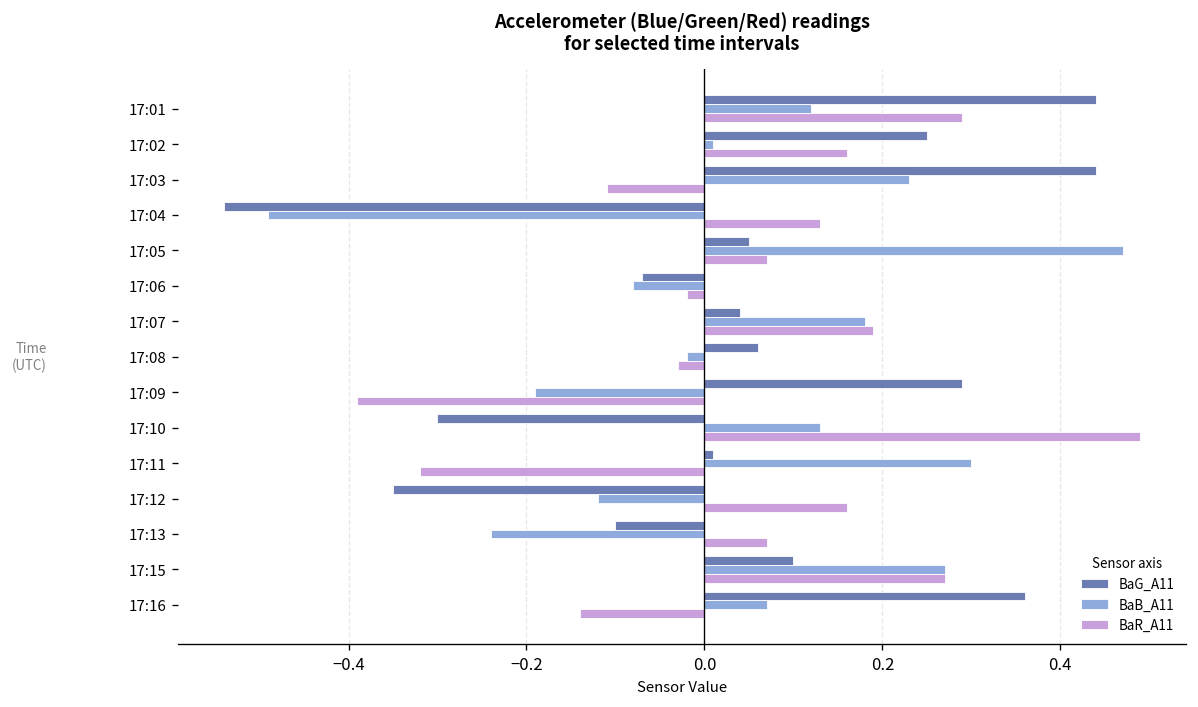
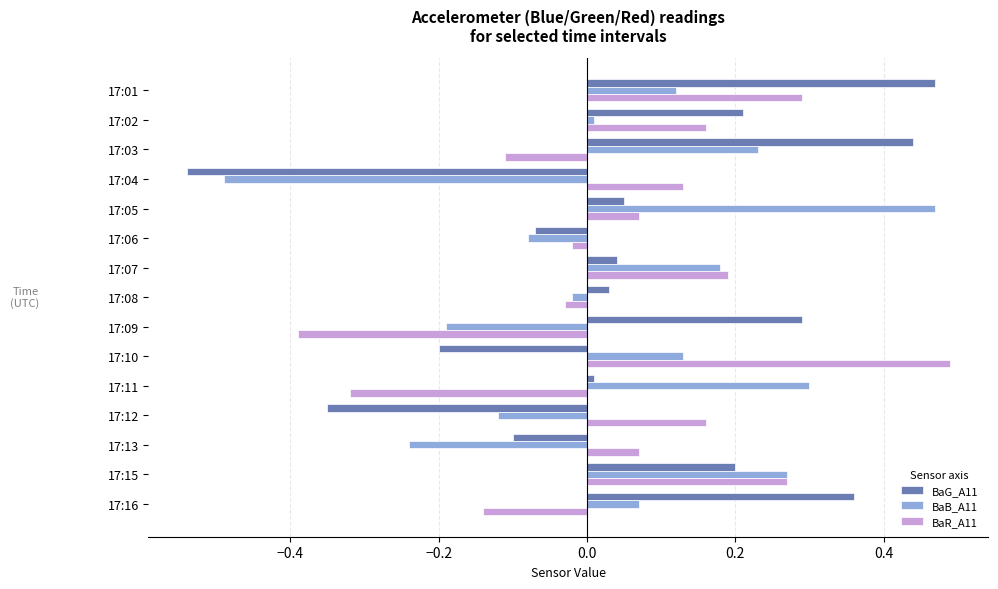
  {
    "BaG_A11": {
-     "17:01": 0.44,
-     "17:02": 0.25,
+     "17:01": 0.47,
+     "17:02": 0.21,
      "17:03": 0.44,
      "17:04": -0.54,
      "17:05": 0.05,
      "17:06": -0.07,
      "17:07": 0.04,
-     "17:08": 0.06,
+     "17:08": 0.03,
      "17:09": 0.29,
-     "17:10": -0.3,
+     "17:10": -0.2,
      "17:11": 0.01,
      "17:12": -0.35,
      "17:13": -0.10,
-     "17:15": 0.1,
+     "17:15": 0.2,
      "17:16": 0.36
    }
  }
